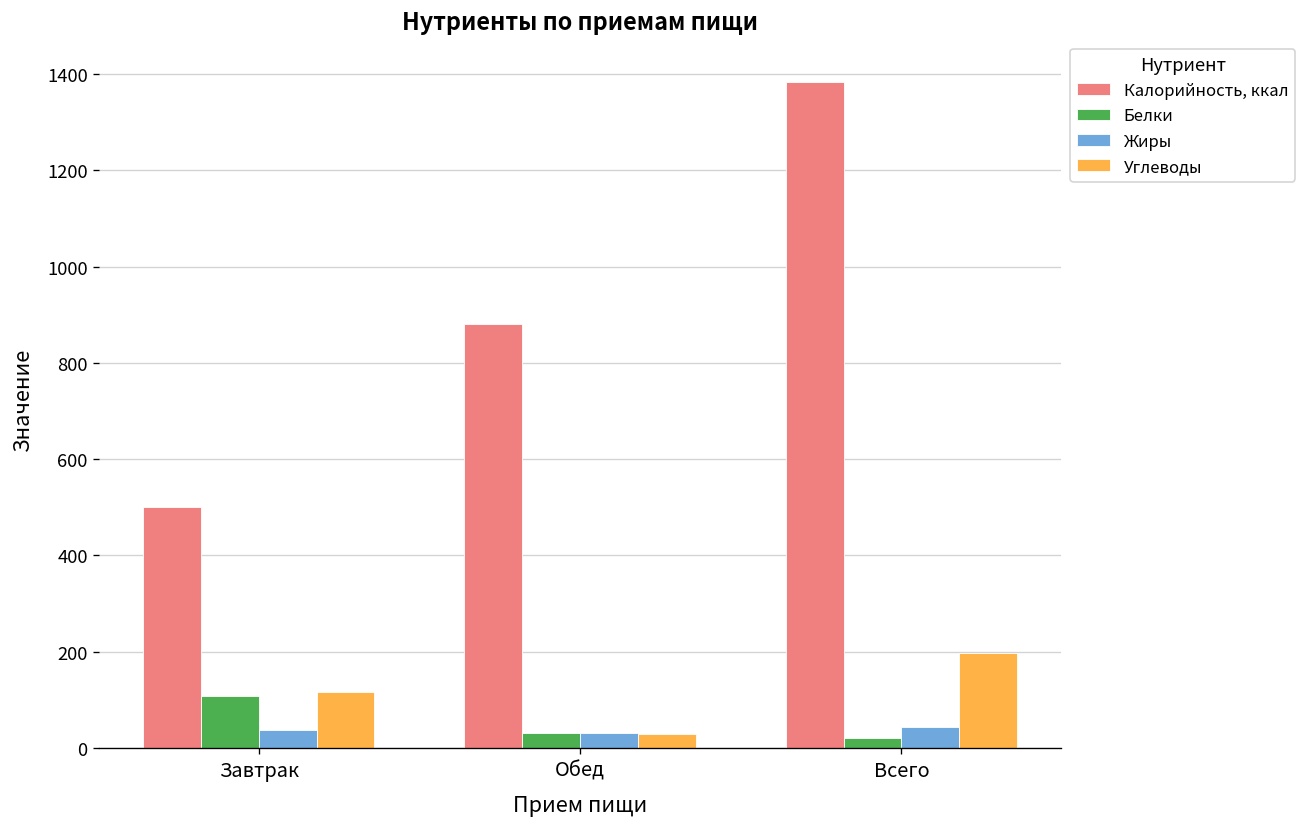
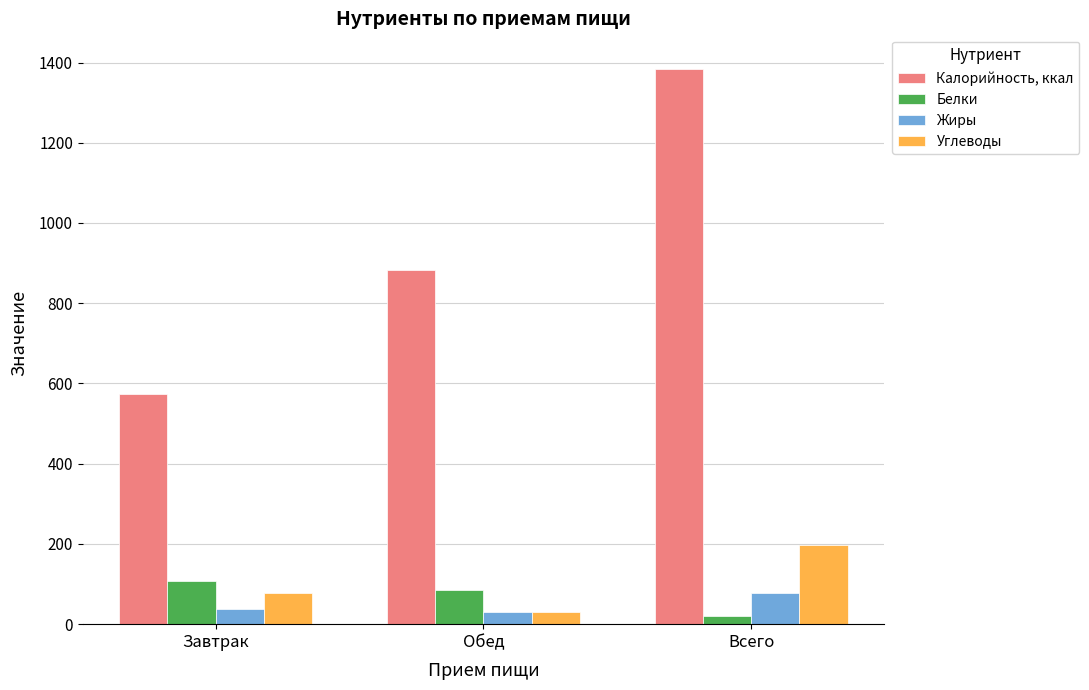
  {
    "Калорийность, ккал": {
-     "Завтрак": 500,
+     "Завтрак": 570,
      "Обед": 880,
      "Всего": 1380
    },
    "Белки": {
      "Завтрак": 110,
-     "Обед": 30,
+     "Обед": 80,
      "Всего": 20
    },
    "Жиры": {
      "Завтрак": 40,
      "Обед": 30,
-     "Всего": 40
+     "Всего": 80
    },
    "Углеводы": {
-     "Завтрак": 120,
+     "Завтрак": 80,
      "Обед": 30,
      "Всего": 200
    }
  }
